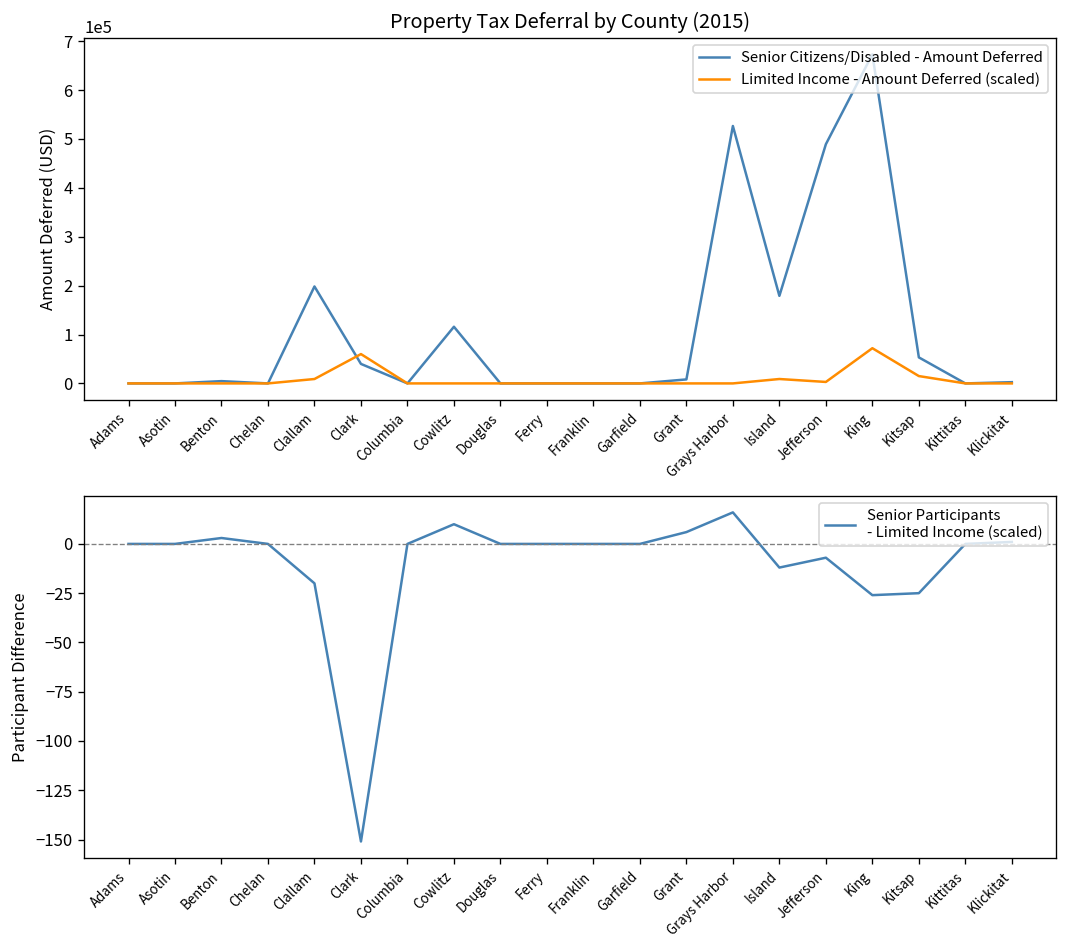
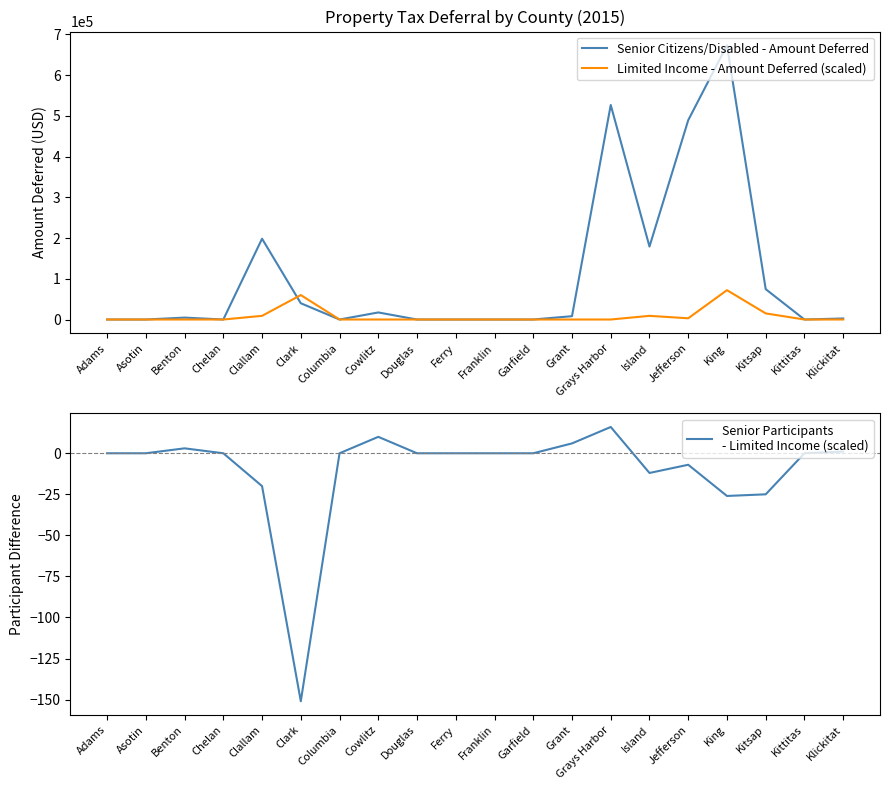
  {
    "Property Tax Deferral by County (2015)": {
      "Senior Citizens/Disabled - Amount Deferred": {
        "Clallam": 200000,
        "Clark": 40000,
-       "Cowlitz": 120000,
+       "Cowlitz": 20000,
        "Grant": 10000,
        "Grays Harbor": 530000,
        "Island": 180000,
        "Jefferson": 490000,
-       "Kitsap": 50000
+       "Kitsap": 70000
      },
      "Limited Income - Amount Deferred (scaled)": {
        "Clallam": 10000,
        "Clark": 60000,
        "Cowlitz": 0,
        "Grant": 0,
        "Grays Harbor": 0,
        "Island": 10000,
        "Jefferson": 0,
        "King": 70000,
        "Kitsap": 20000
      }
    }
  }
